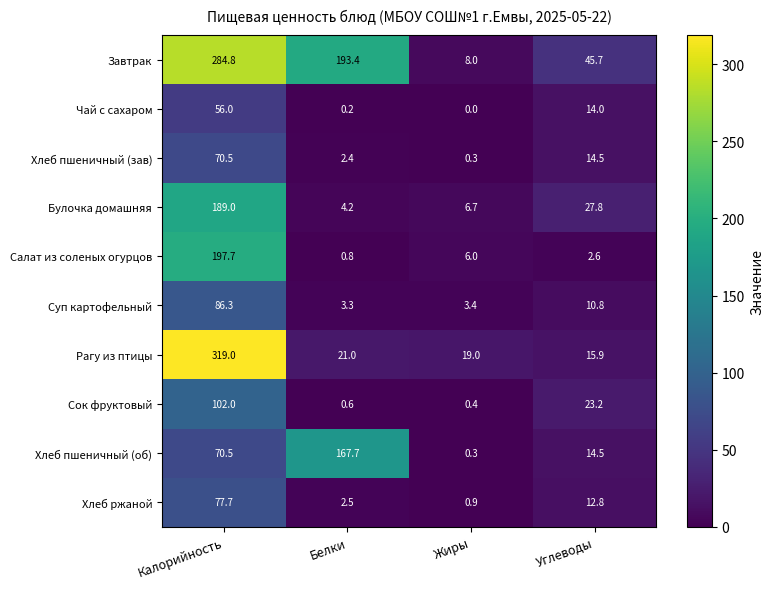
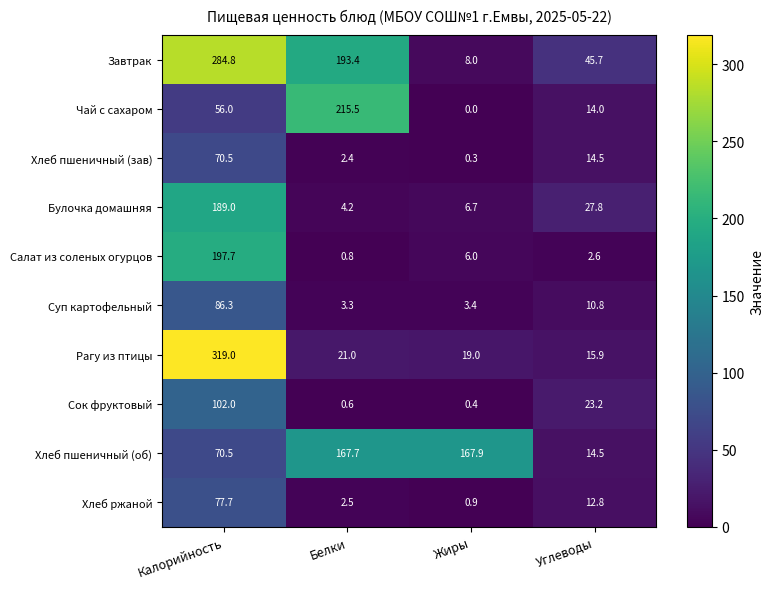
  {
    "Завтрак": {
      "Калорийность": 284.8,
      "Белки": 193.4,
      "Жиры": 8.0,
      "Углеводы": 45.7
    },
    "Чай с сахаром": {
      "Калорийность": 56.0,
-     "Белки": 0.2,
+     "Белки": 215.5,
      "Жиры": 0.0,
      "Углеводы": 14.0
    },
    "Хлеб пшеничный (зав)": {
      "Калорийность": 70.5,
      "Белки": 2.4,
      "Жиры": 0.3,
      "Углеводы": 14.5
    },
    "Булочка домашняя": {
      "Калорийность": 189.0,
      "Белки": 4.2,
      "Жиры": 6.7,
      "Углеводы": 27.8
    },
    "Салат из соленых огурцов": {
      "Калорийность": 197.7,
      "Белки": 0.8,
      "Жиры": 6.0,
      "Углеводы": 2.6
    },
    "Суп картофельный": {
      "Калорийность": 86.3,
      "Белки": 3.3,
      "Жиры": 3.4,
      "Углеводы": 10.8
    },
    "Рагу из птицы": {
      "Калорийность": 319.0,
      "Белки": 21.0,
      "Жиры": 19.0,
      "Углеводы": 15.9
    },
    "Сок фруктовый": {
      "Калорийность": 102.0,
      "Белки": 0.6,
      "Жиры": 0.4,
      "Углеводы": 23.2
    },
    "Хлеб пшеничный (об)": {
      "Калорийность": 70.5,
      "Белки": 167.7,
-     "Жиры": 0.3,
+     "Жиры": 167.9,
      "Углеводы": 14.5
    },
    "Хлеб ржаной": {
      "Калорийность": 77.7,
      "Белки": 2.5,
      "Жиры": 0.9,
      "Углеводы": 12.8
    }
  }
